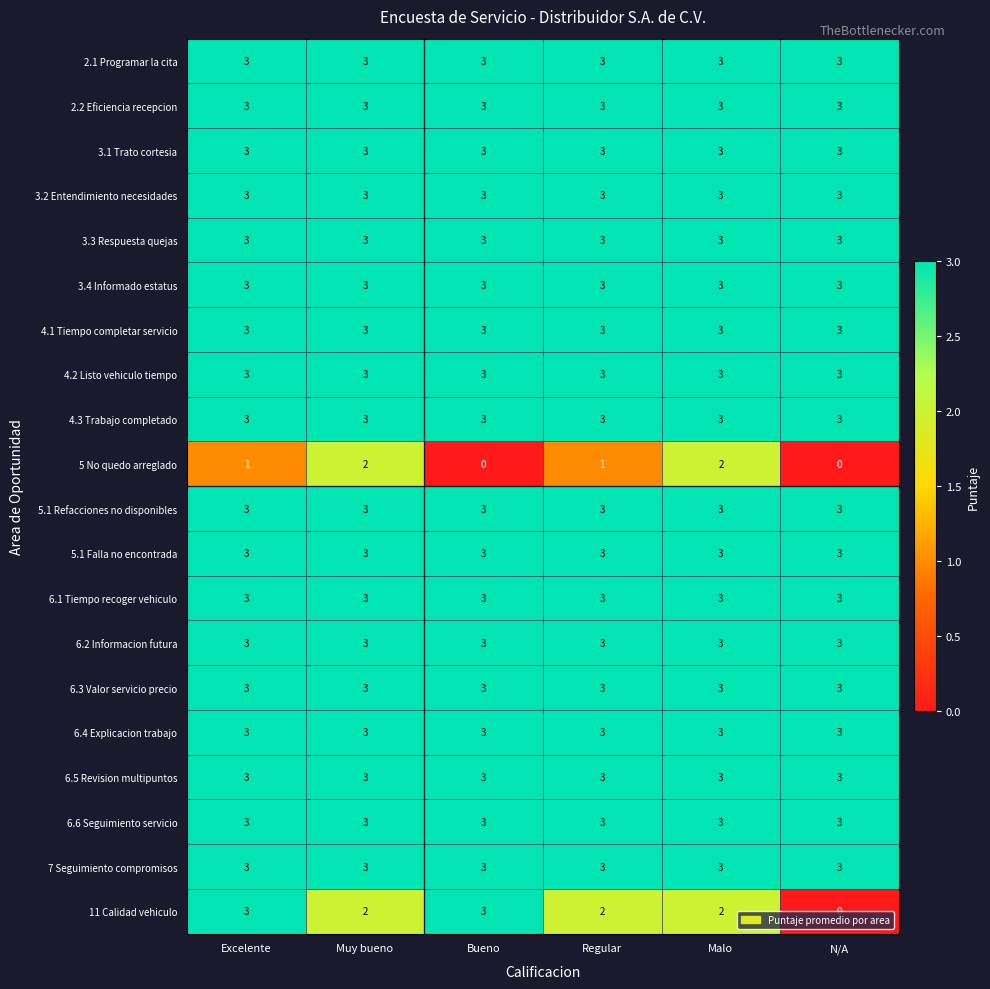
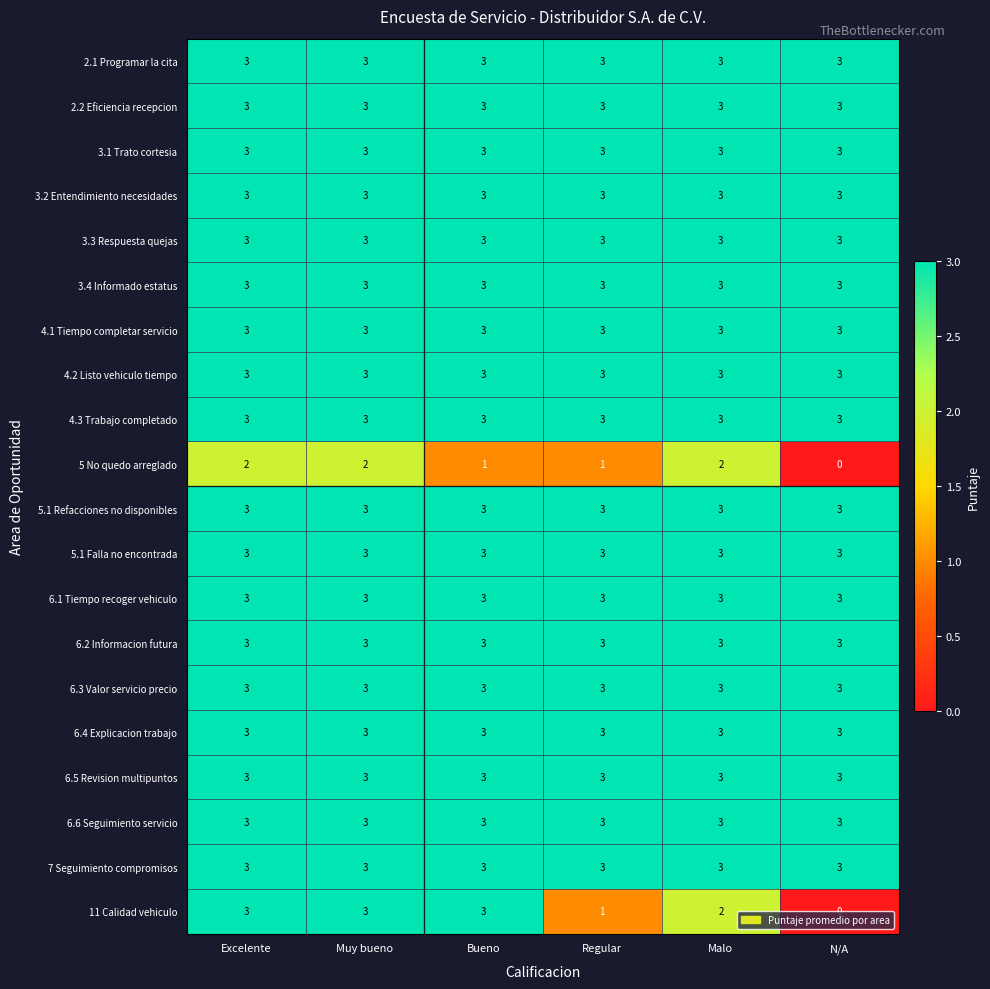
  {
    "2.1 Programar la cita": {
      "Excelente": 3,
      "Muy bueno": 3,
      "Bueno": 3,
      "Regular": 3,
      "Malo": 3,
      "N/A": 3
    },
    "2.2 Eficiencia recepcion": {
      "Excelente": 3,
      "Muy bueno": 3,
      "Bueno": 3,
      "Regular": 3,
      "Malo": 3,
      "N/A": 3
    },
    "3.1 Trato cortesia": {
      "Excelente": 3,
      "Muy bueno": 3,
      "Bueno": 3,
      "Regular": 3,
      "Malo": 3,
      "N/A": 3
    },
    "3.2 Entendimiento necesidades": {
      "Excelente": 3,
      "Muy bueno": 3,
      "Bueno": 3,
      "Regular": 3,
      "Malo": 3,
      "N/A": 3
    },
    "3.3 Respuesta quejas": {
      "Excelente": 3,
      "Muy bueno": 3,
      "Bueno": 3,
      "Regular": 3,
      "Malo": 3,
      "N/A": 3
    },
    "3.4 Informado estatus": {
      "Excelente": 3,
      "Muy bueno": 3,
      "Bueno": 3,
      "Regular": 3,
      "Malo": 3,
      "N/A": 3
    },
    "4.1 Tiempo completar servicio": {
      "Excelente": 3,
      "Muy bueno": 3,
      "Bueno": 3,
      "Regular": 3,
      "Malo": 3,
      "N/A": 3
    },
    "4.2 Listo vehiculo tiempo": {
      "Excelente": 3,
      "Muy bueno": 3,
      "Bueno": 3,
      "Regular": 3,
      "Malo": 3,
      "N/A": 3
    },
    "4.3 Trabajo completado": {
      "Excelente": 3,
      "Muy bueno": 3,
      "Bueno": 3,
      "Regular": 3,
      "Malo": 3,
      "N/A": 3
    },
    "5 No quedo arreglado": {
-     "Excelente": 1,
+     "Excelente": 2,
      "Muy bueno": 2,
-     "Bueno": 0,
+     "Bueno": 1,
      "Regular": 1,
      "Malo": 2,
      "N/A": 0
    },
    "5.1 Refacciones no disponibles": {
      "Excelente": 3,
      "Muy bueno": 3,
      "Bueno": 3,
      "Regular": 3,
      "Malo": 3,
      "N/A": 3
    },
    "5.1 Falla no encontrada": {
      "Excelente": 3,
      "Muy bueno": 3,
      "Bueno": 3,
      "Regular": 3,
      "Malo": 3,
      "N/A": 3
    },
    "6.1 Tiempo recoger vehiculo": {
      "Excelente": 3,
      "Muy bueno": 3,
      "Bueno": 3,
      "Regular": 3,
      "Malo": 3,
      "N/A": 3
    },
    "6.2 Informacion futura": {
      "Excelente": 3,
      "Muy bueno": 3,
      "Bueno": 3,
      "Regular": 3,
      "Malo": 3,
      "N/A": 3
    },
    "6.3 Valor servicio precio": {
      "Excelente": 3,
      "Muy bueno": 3,
      "Bueno": 3,
      "Regular": 3,
      "Malo": 3,
      "N/A": 3
    },
    "6.4 Explicacion trabajo": {
      "Excelente": 3,
      "Muy bueno": 3,
      "Bueno": 3,
      "Regular": 3,
      "Malo": 3,
      "N/A": 3
    },
    "6.5 Revision multipuntos": {
      "Excelente": 3,
      "Muy bueno": 3,
      "Bueno": 3,
      "Regular": 3,
      "Malo": 3,
      "N/A": 3
    },
    "6.6 Seguimiento servicio": {
      "Excelente": 3,
      "Muy bueno": 3,
      "Bueno": 3,
      "Regular": 3,
      "Malo": 3,
      "N/A": 3
    },
    "7 Seguimiento compromisos": {
      "Excelente": 3,
      "Muy bueno": 3,
      "Bueno": 3,
      "Regular": 3,
      "Malo": 3,
      "N/A": 3
    },
    "11 Calidad vehiculo": {
      "Excelente": 3,
-     "Muy bueno": 2,
+     "Muy bueno": 3,
      "Bueno": 3,
-     "Regular": 2,
+     "Regular": 1,
      "Malo": 2
    }
  }
